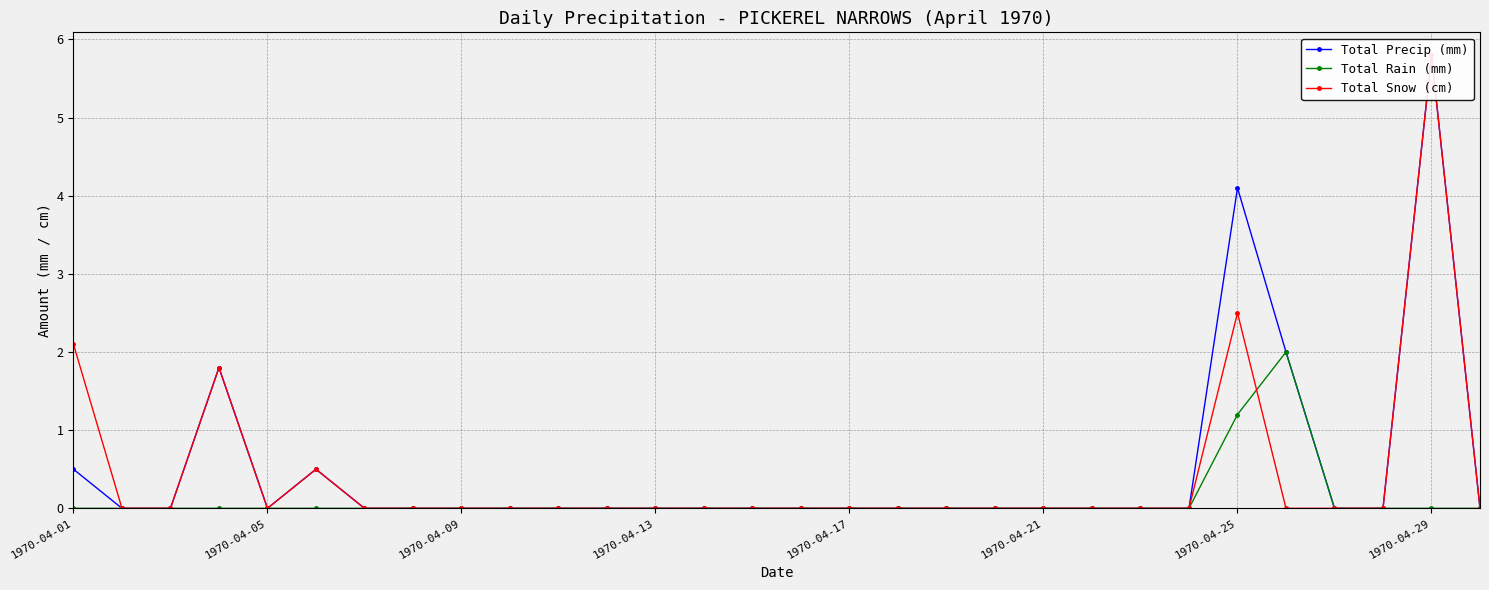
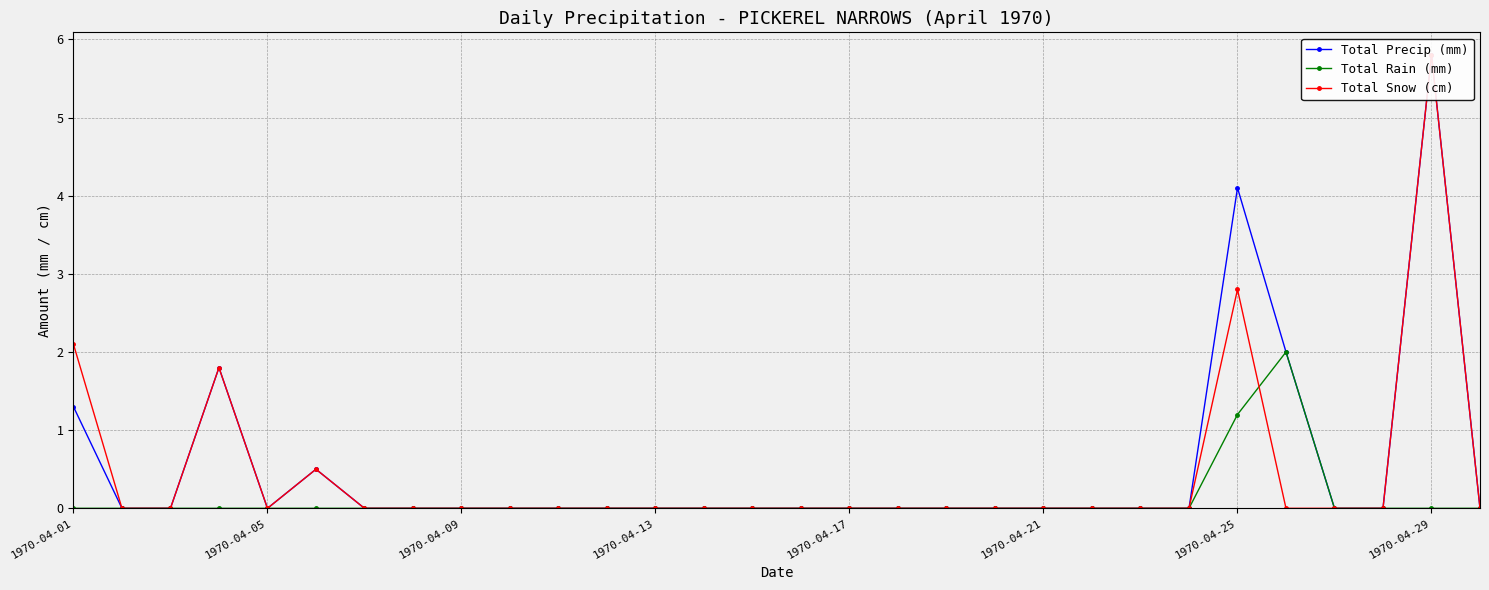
  {
    "Total Precip (mm)": {
-     "1970-04-01": 0.5,
+     "1970-04-01": 1.3,
      "1970-04-25": 4.1
    },
    "Total Rain (mm)": {
      "1970-04-01": 0.0,
      "1970-04-25": 1.2,
      "1970-04-29": 0.0
    },
    "Total Snow (cm)": {
      "1970-04-01": 2.1,
-     "1970-04-25": 2.5
+     "1970-04-25": 2.8
    }
  }
